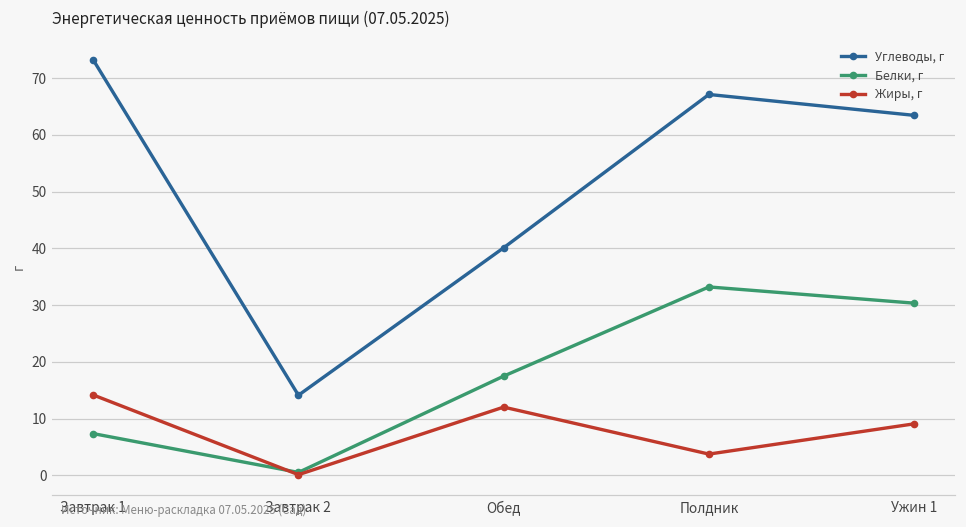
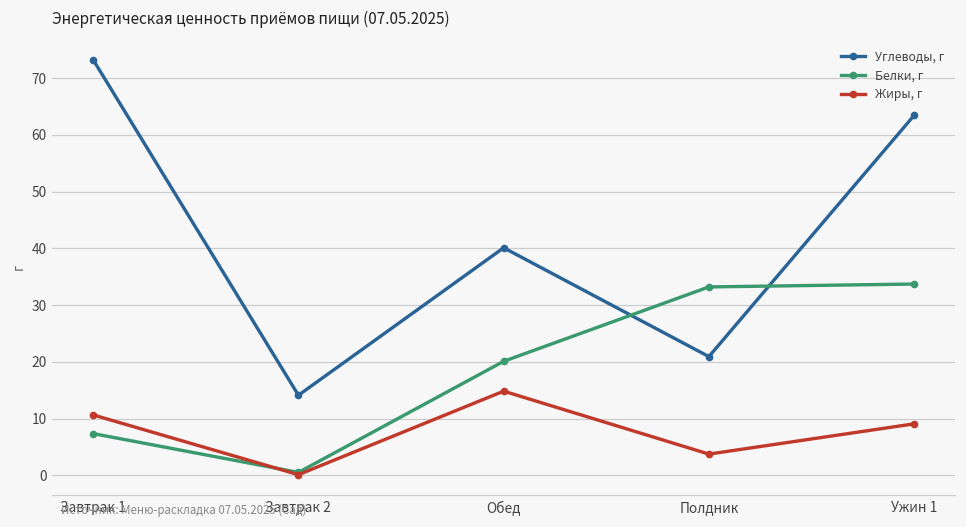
  {
    "Углеводы, г": {
      "Завтрак 1": 73,
      "Завтрак 2": 14,
      "Обед": 40,
-     "Полдник": 67,
+     "Полдник": 21,
      "Ужин 1": 63
    },
    "Белки, г": {
      "Завтрак 1": 7,
-     "Обед": 17,
+     "Обед": 20,
      "Полдник": 33,
-     "Ужин 1": 30
+     "Ужин 1": 34
    },
    "Жиры, г": {
-     "Завтрак 1": 14,
-     "Обед": 12,
+     "Завтрак 1": 11,
+     "Обед": 15,
      "Полдник": 4,
      "Ужин 1": 9
    }
  }
